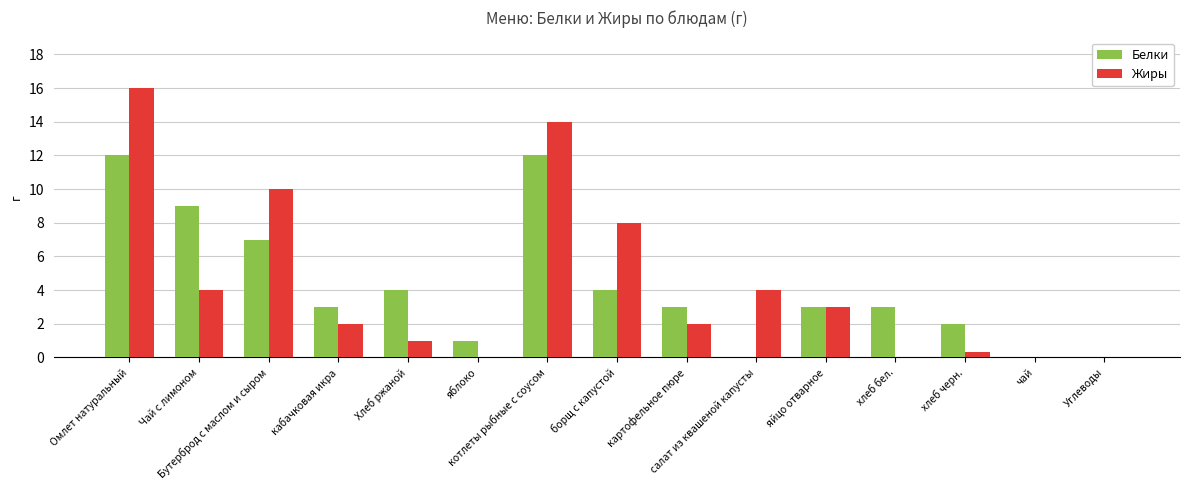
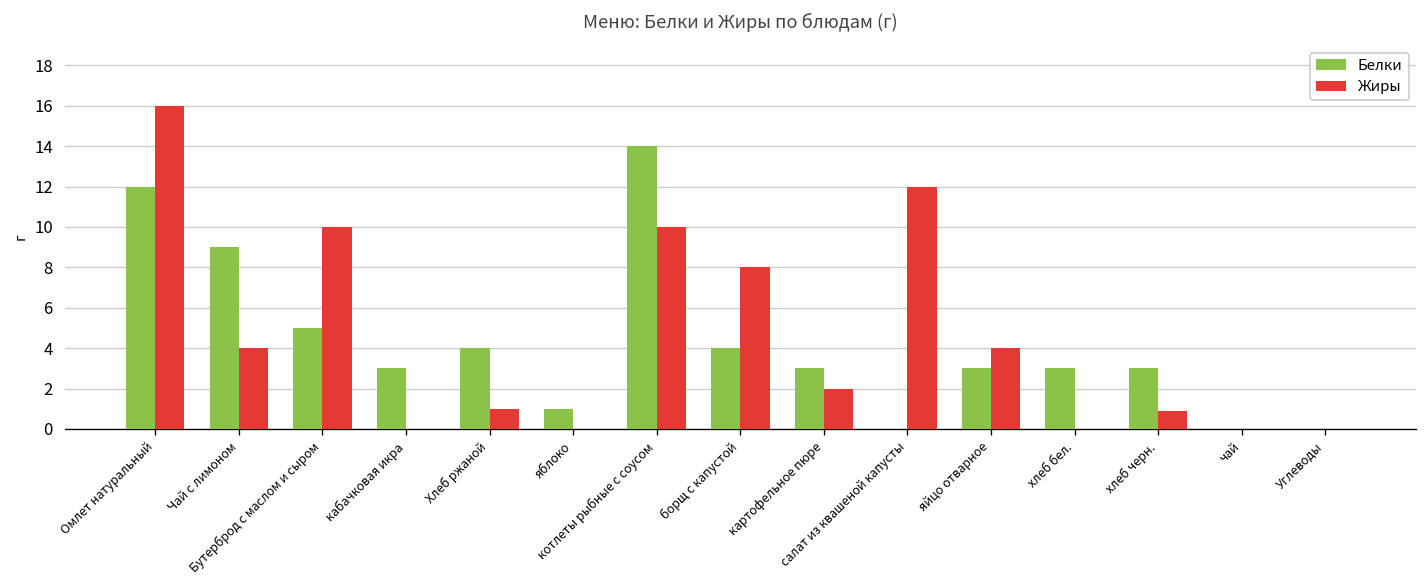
  {
    "Белки": {
      "Омлет натуральный": 12,
      "Чай с лимоном": 9,
-     "Бутерброд с маслом и сыром": 7,
+     "Бутерброд с маслом и сыром": 5,
      "кабачковая икра": 3,
      "Хлеб ржаной": 4,
      "яблоко": 1,
-     "котлеты рыбные с соусом": 12,
+     "котлеты рыбные с соусом": 14,
      "борщ с капустой": 4,
      "картофельное пюре": 3,
      "салат из квашеной капусты": 0,
      "яйцо отварное": 3,
      "хлеб бел.": 3,
-     "хлеб черн.": 2,
+     "хлеб черн.": 3,
      "чай": 0,
      "Углеводы": 0
    },
    "Жиры": {
      "Омлет натуральный": 16.0,
      "Чай с лимоном": 4.0,
      "Бутерброд с маслом и сыром": 10.0,
-     "кабачковая икра": 2,
+     "кабачковая икра": 0,
      "Хлеб ржаной": 1.0,
      "яблоко": 0.0,
-     "котлеты рыбные с соусом": 14,
+     "котлеты рыбные с соусом": 10,
      "борщ с капустой": 8.0,
      "картофельное пюре": 2.0,
-     "салат из квашеной капусты": 4,
-     "яйцо отварное": 3,
+     "салат из квашеной капусты": 12,
+     "яйцо отварное": 4,
      "хлеб бел.": 0.0,
-     "хлеб черн.": 0.3,
+     "хлеб черн.": 0.9,
      "чай": 0.0,
      "Углеводы": 0.0
    }
  }
